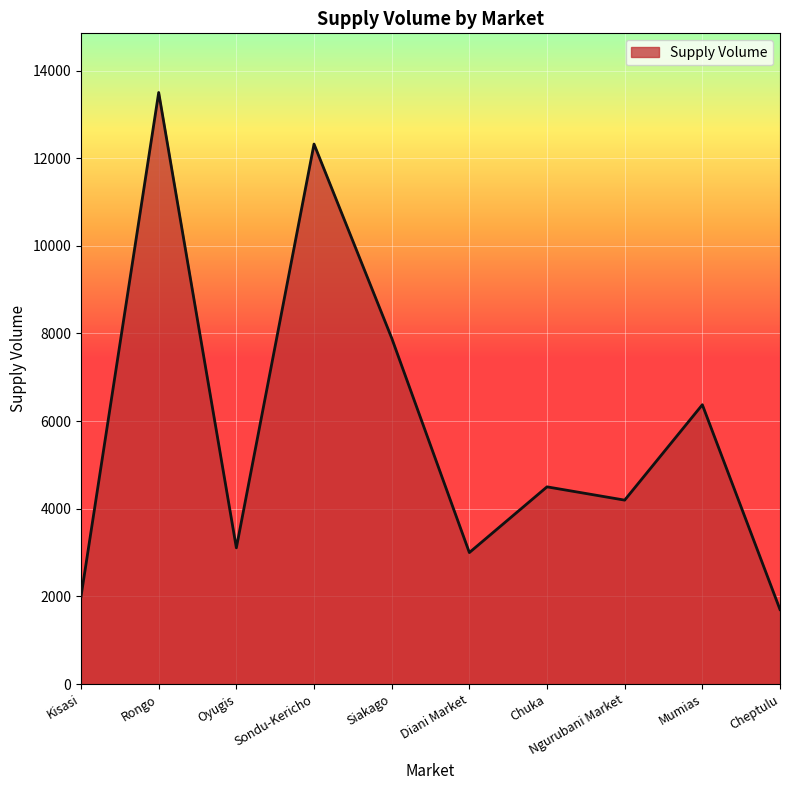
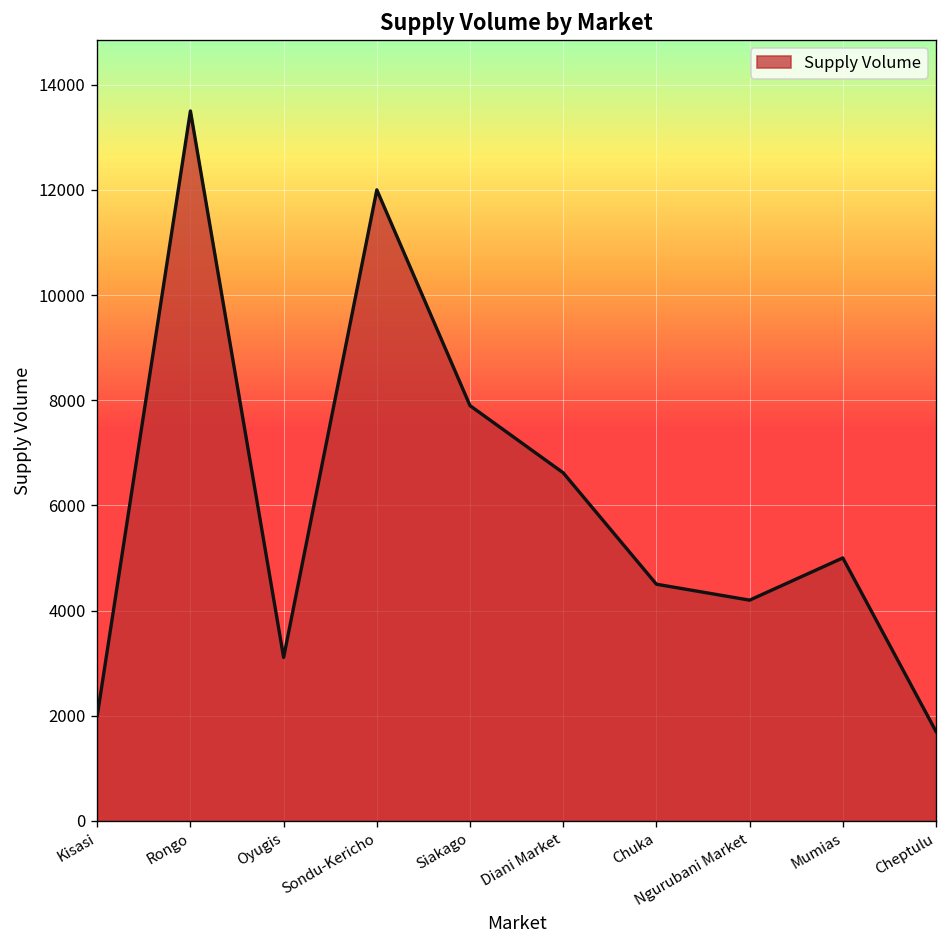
  {
    "Kisasi": 2000,
    "Rongo": 13500,
    "Oyugis": 3100,
-   "Sondu-Kericho": 12300,
+   "Sondu-Kericho": 12000,
    "Siakago": 7900,
-   "Diani Market": 3000,
+   "Diani Market": 6600,
    "Chuka": 4500,
    "Ngurubani Market": 4200,
-   "Mumias": 6400,
+   "Mumias": 5000,
    "Cheptulu": 1700
  }
